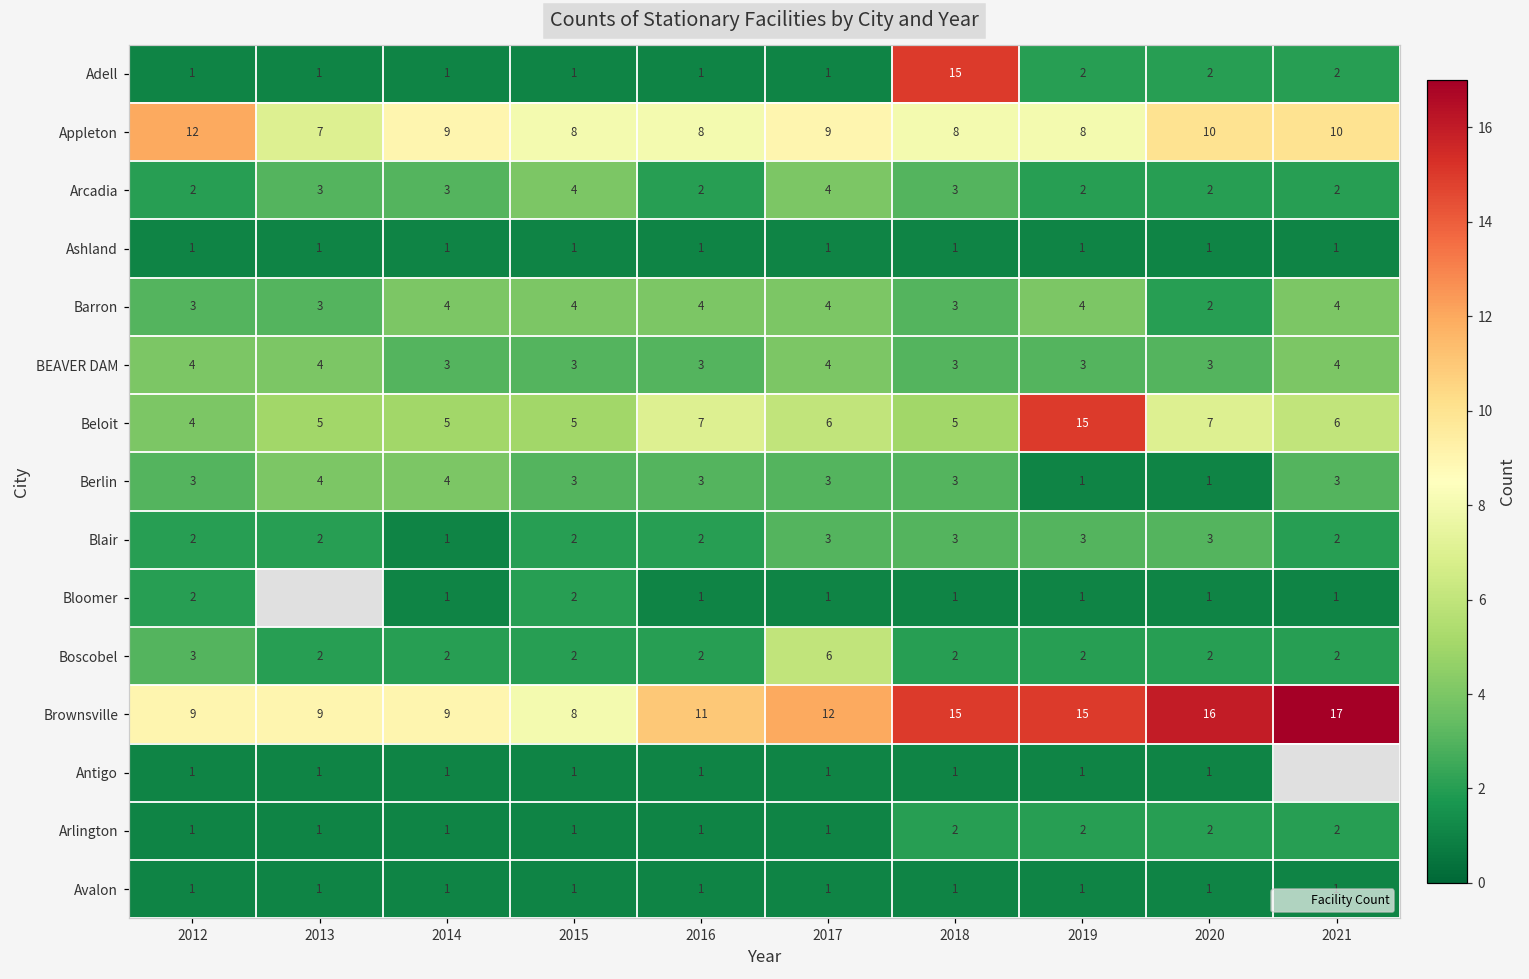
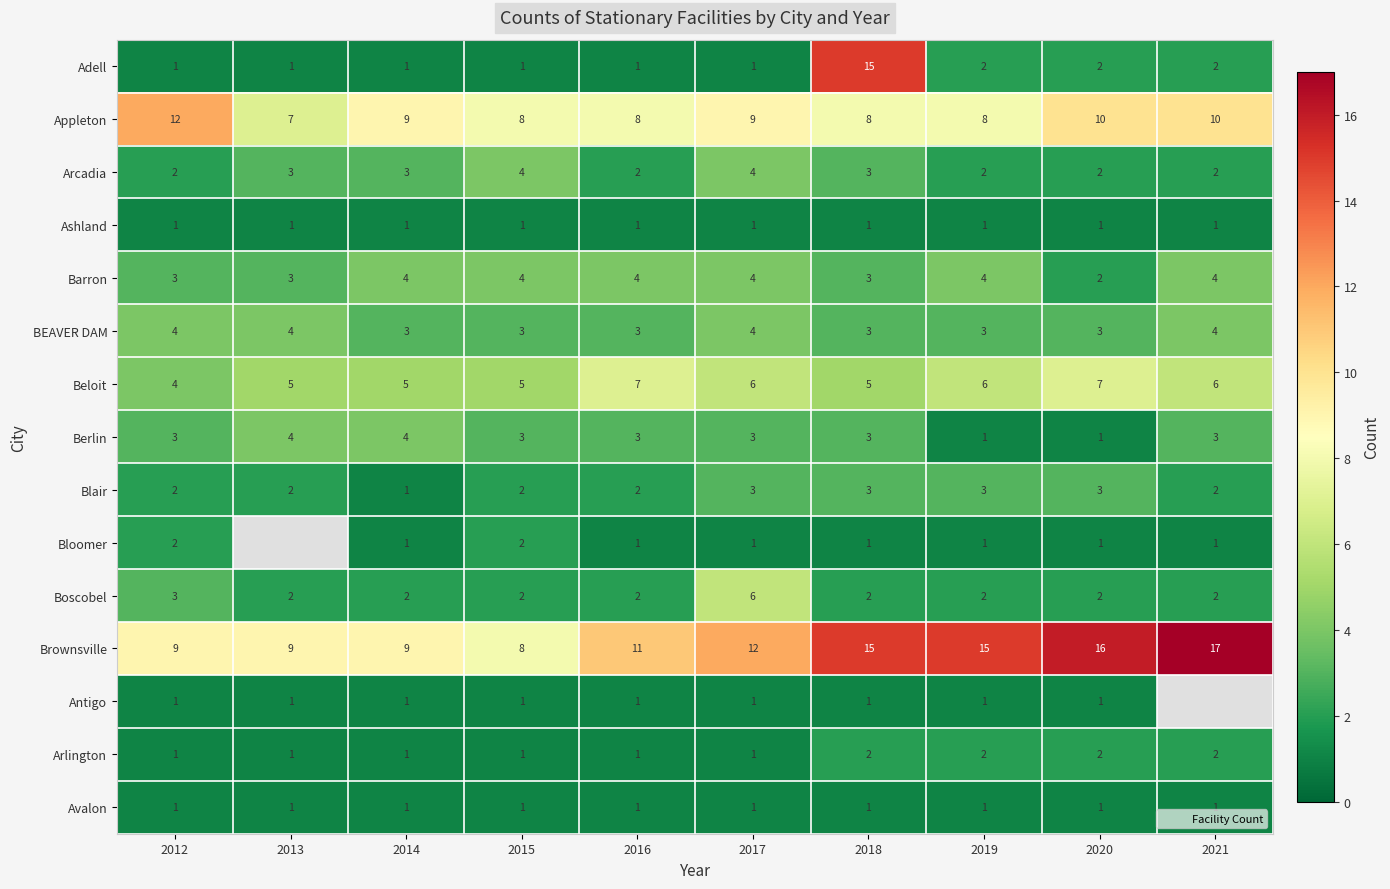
  {
    "Adell": {
      "2012": 1,
      "2013": 1,
      "2014": 1,
      "2015": 1,
      "2016": 1,
      "2017": 1,
      "2018": 15,
      "2019": 2,
      "2020": 2,
      "2021": 2
    },
    "Appleton": {
      "2012": 12,
      "2013": 7,
      "2014": 9,
      "2015": 8,
      "2016": 8,
      "2017": 9,
      "2018": 8,
      "2019": 8,
      "2020": 10,
      "2021": 10
    },
    "Arcadia": {
      "2012": 2,
      "2013": 3,
      "2014": 3,
      "2015": 4,
      "2016": 2,
      "2017": 4,
      "2018": 3,
      "2019": 2,
      "2020": 2,
      "2021": 2
    },
    "Ashland": {
      "2012": 1,
      "2013": 1,
      "2014": 1,
      "2015": 1,
      "2016": 1,
      "2017": 1,
      "2018": 1,
      "2019": 1,
      "2020": 1,
      "2021": 1
    },
    "Barron": {
      "2012": 3,
      "2013": 3,
      "2014": 4,
      "2015": 4,
      "2016": 4,
      "2017": 4,
      "2018": 3,
      "2019": 4,
      "2020": 2,
      "2021": 4
    },
    "BEAVER DAM": {
      "2012": 4,
      "2013": 4,
      "2014": 3,
      "2015": 3,
      "2016": 3,
      "2017": 4,
      "2018": 3,
      "2019": 3,
      "2020": 3,
      "2021": 4
    },
    "Beloit": {
      "2012": 4,
      "2013": 5,
      "2014": 5,
      "2015": 5,
      "2016": 7,
      "2017": 6,
      "2018": 5,
-     "2019": 15,
+     "2019": 6,
      "2020": 7,
      "2021": 6
    },
    "Berlin": {
      "2012": 3,
      "2013": 4,
      "2014": 4,
      "2015": 3,
      "2016": 3,
      "2017": 3,
      "2018": 3,
      "2019": 1,
      "2020": 1,
      "2021": 3
    },
    "Blair": {
      "2012": 2,
      "2013": 2,
      "2014": 1,
      "2015": 2,
      "2016": 2,
      "2017": 3,
      "2018": 3,
      "2019": 3,
      "2020": 3,
      "2021": 2
    },
    "Bloomer": {
      "2012": 2,
      "2014": 1,
      "2015": 2,
      "2016": 1,
      "2017": 1,
      "2018": 1,
      "2019": 1,
      "2020": 1,
      "2021": 1
    },
    "Boscobel": {
      "2012": 3,
      "2013": 2,
      "2014": 2,
      "2015": 2,
      "2016": 2,
      "2017": 6,
      "2018": 2,
      "2019": 2,
      "2020": 2,
      "2021": 2
    },
    "Brownsville": {
      "2012": 9,
      "2013": 9,
      "2014": 9,
      "2015": 8,
      "2016": 11,
      "2017": 12,
      "2018": 15,
      "2019": 15,
      "2020": 16,
      "2021": 17
    },
    "Antigo": {
      "2012": 1,
      "2013": 1,
      "2014": 1,
      "2015": 1,
      "2016": 1,
      "2017": 1,
      "2018": 1,
      "2019": 1,
      "2020": 1
    },
    "Arlington": {
      "2012": 1,
      "2013": 1,
      "2014": 1,
      "2015": 1,
      "2016": 1,
      "2017": 1,
      "2018": 2,
      "2019": 2,
      "2020": 2,
      "2021": 2
    },
    "Avalon": {
      "2012": 1,
      "2013": 1,
      "2014": 1,
      "2015": 1,
      "2016": 1,
      "2017": 1,
      "2018": 1,
      "2019": 1,
      "2020": 1
    }
  }
